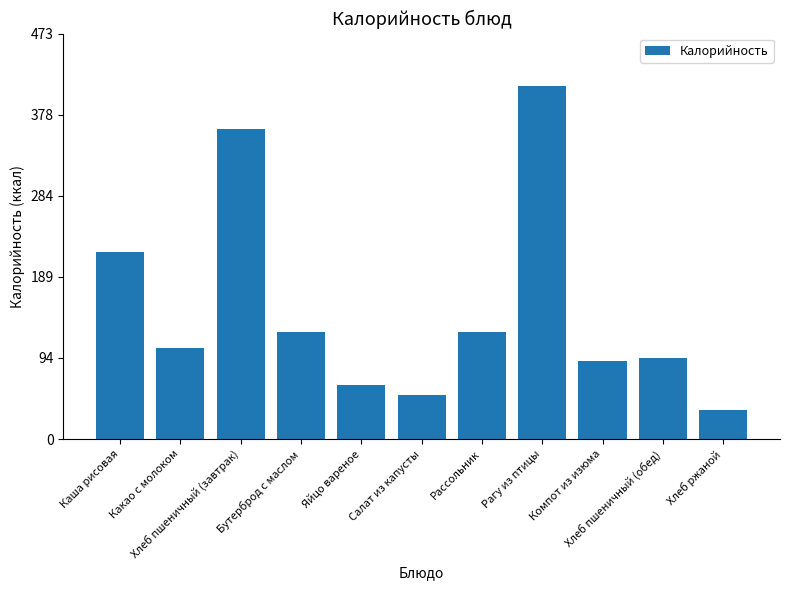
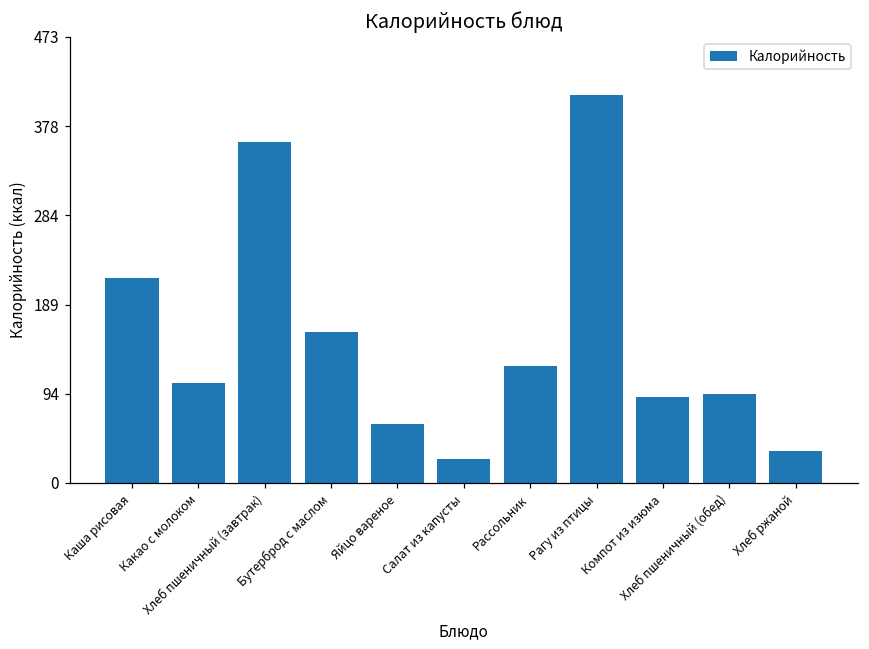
  {
    "Каша рисовая": 220,
    "Какао с молоком": 110,
    "Хлеб пшеничный (завтрак)": 360,
-   "Бутерброд с маслом": 130,
+   "Бутерброд с маслом": 160,
    "Яйцо вареное": 60,
-   "Салат из капусты": 50,
+   "Салат из капусты": 30,
    "Рассольник": 120,
    "Рагу из птицы": 410,
    "Компот из изюма": 90,
    "Хлеб пшеничный (обед)": 90,
    "Хлеб ржаной": 30
  }
